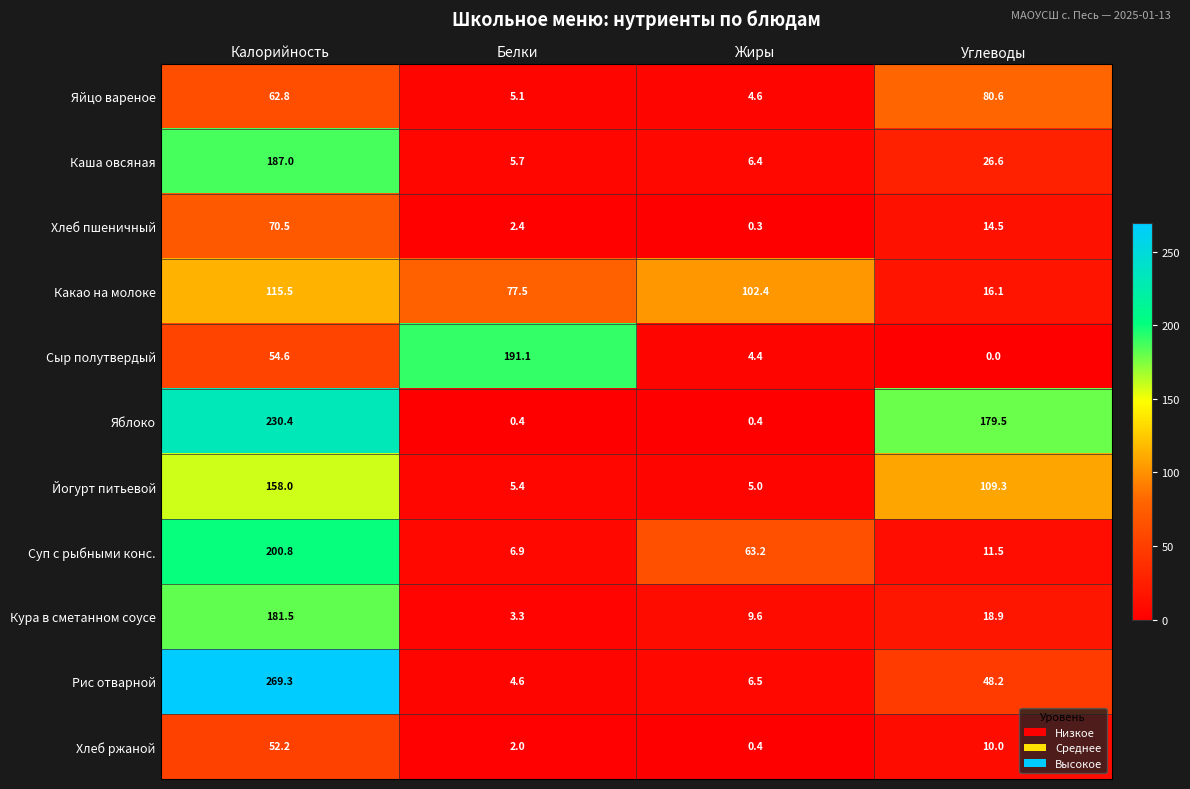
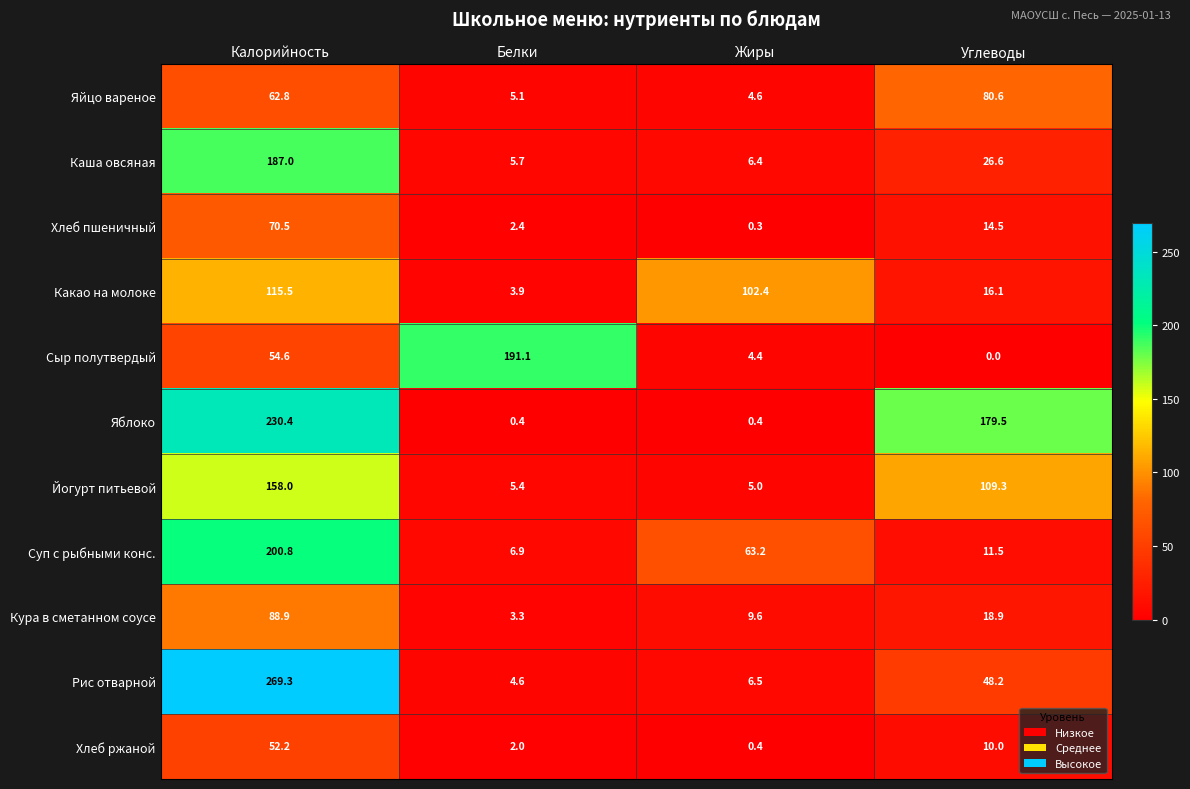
  {
    "Яйцо вареное": {
      "Калорийность": 62.8,
      "Белки": 5.1,
      "Жиры": 4.6,
      "Углеводы": 80.6
    },
    "Каша овсяная": {
      "Калорийность": 187.0,
      "Белки": 5.7,
      "Жиры": 6.4,
      "Углеводы": 26.6
    },
    "Хлеб пшеничный": {
      "Калорийность": 70.5,
      "Белки": 2.4,
      "Жиры": 0.3,
      "Углеводы": 14.5
    },
    "Какао на молоке": {
      "Калорийность": 115.5,
-     "Белки": 77.5,
+     "Белки": 3.9,
      "Жиры": 102.4,
      "Углеводы": 16.1
    },
    "Сыр полутвердый": {
      "Калорийность": 54.6,
      "Белки": 191.1,
      "Жиры": 4.4,
      "Углеводы": 0.0
    },
    "Яблоко": {
      "Калорийность": 230.4,
      "Белки": 0.4,
      "Жиры": 0.4,
      "Углеводы": 179.5
    },
    "Йогурт питьевой": {
      "Калорийность": 158.0,
      "Белки": 5.4,
      "Жиры": 5.0,
      "Углеводы": 109.3
    },
    "Суп с рыбными конс.": {
      "Калорийность": 200.8,
      "Белки": 6.9,
      "Жиры": 63.2,
      "Углеводы": 11.5
    },
    "Кура в сметанном соусе": {
-     "Калорийность": 181.5,
+     "Калорийность": 88.9,
      "Белки": 3.3,
      "Жиры": 9.6,
      "Углеводы": 18.9
    },
    "Рис отварной": {
      "Калорийность": 269.3,
      "Белки": 4.6,
      "Жиры": 6.5,
      "Углеводы": 48.2
    },
    "Хлеб ржаной": {
      "Калорийность": 52.2,
      "Белки": 2.0,
      "Жиры": 0.4,
      "Углеводы": 10.0
    }
  }
